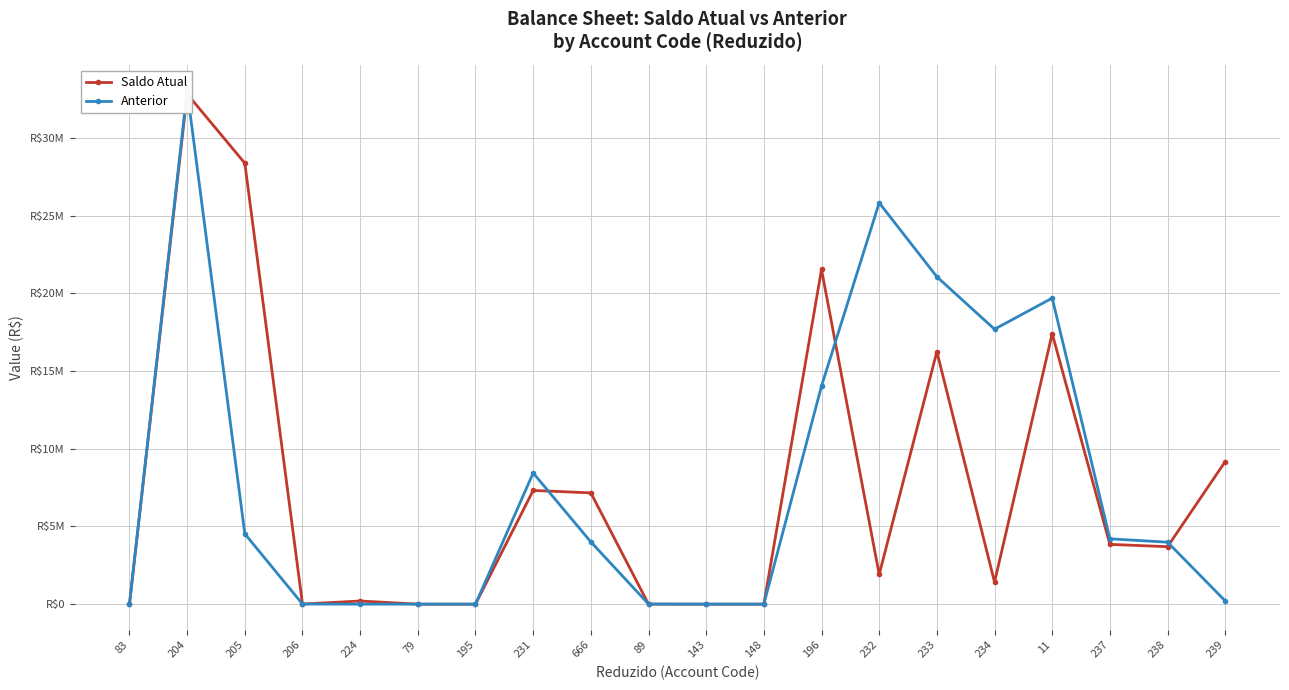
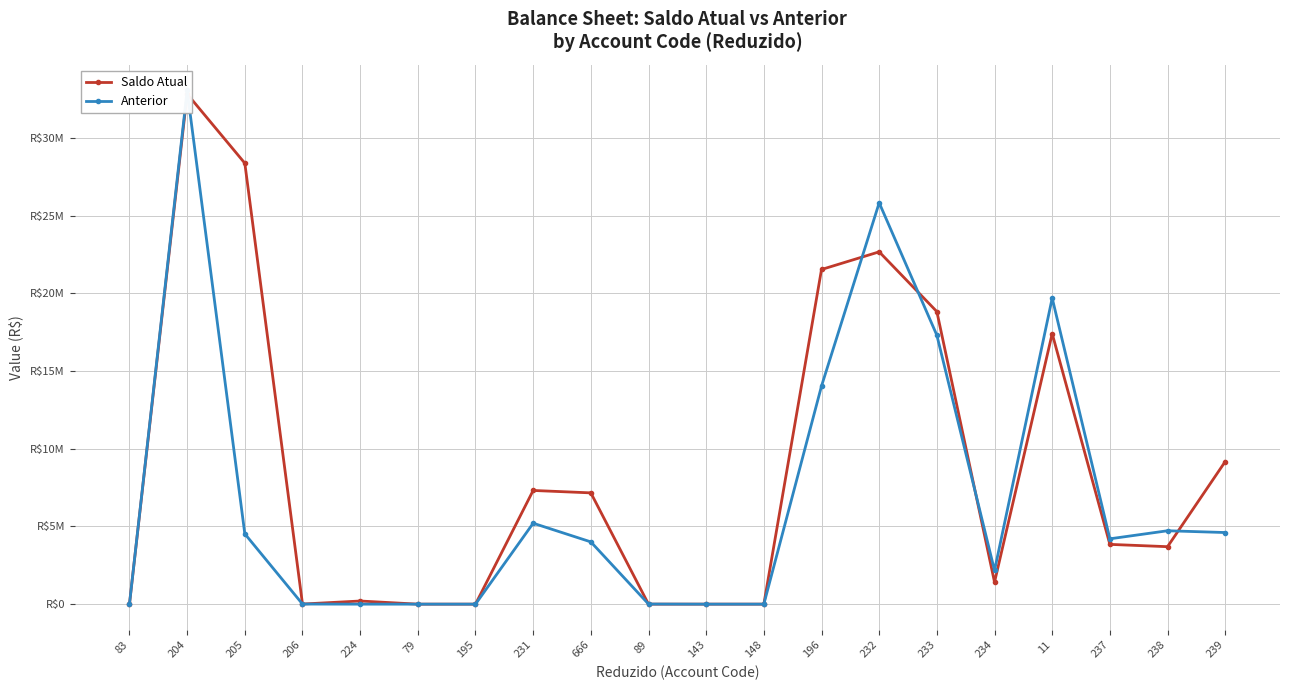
  {
    "Saldo Atual": {
      "205": "R$28400000",
      "224": "R$200000",
      "231": "R$7300000",
      "666": "R$7200000",
      "196": "R$21500000",
-     "232": "R$1900000",
-     "233": "R$16200000",
+     "232": "R$22700000",
+     "233": "R$18800000",
      "234": "R$1400000",
      "11": "R$17400000",
      "237": "R$3800000",
      "238": "R$3700000",
      "239": "R$9200000"
    },
    "Anterior": {
      "205": "R$4500000",
      "224": "R$0",
-     "231": "R$8400000",
+     "231": "R$5200000",
      "666": "R$4000000",
      "196": "R$14000000",
      "232": "R$25800000",
-     "233": "R$21100000",
-     "234": "R$17700000",
+     "233": "R$17300000",
+     "234": "R$2200000",
      "11": "R$19700000",
      "237": "R$4200000",
-     "238": "R$4000000",
-     "239": "R$200000"
+     "238": "R$4700000",
+     "239": "R$4600000"
    }
  }
